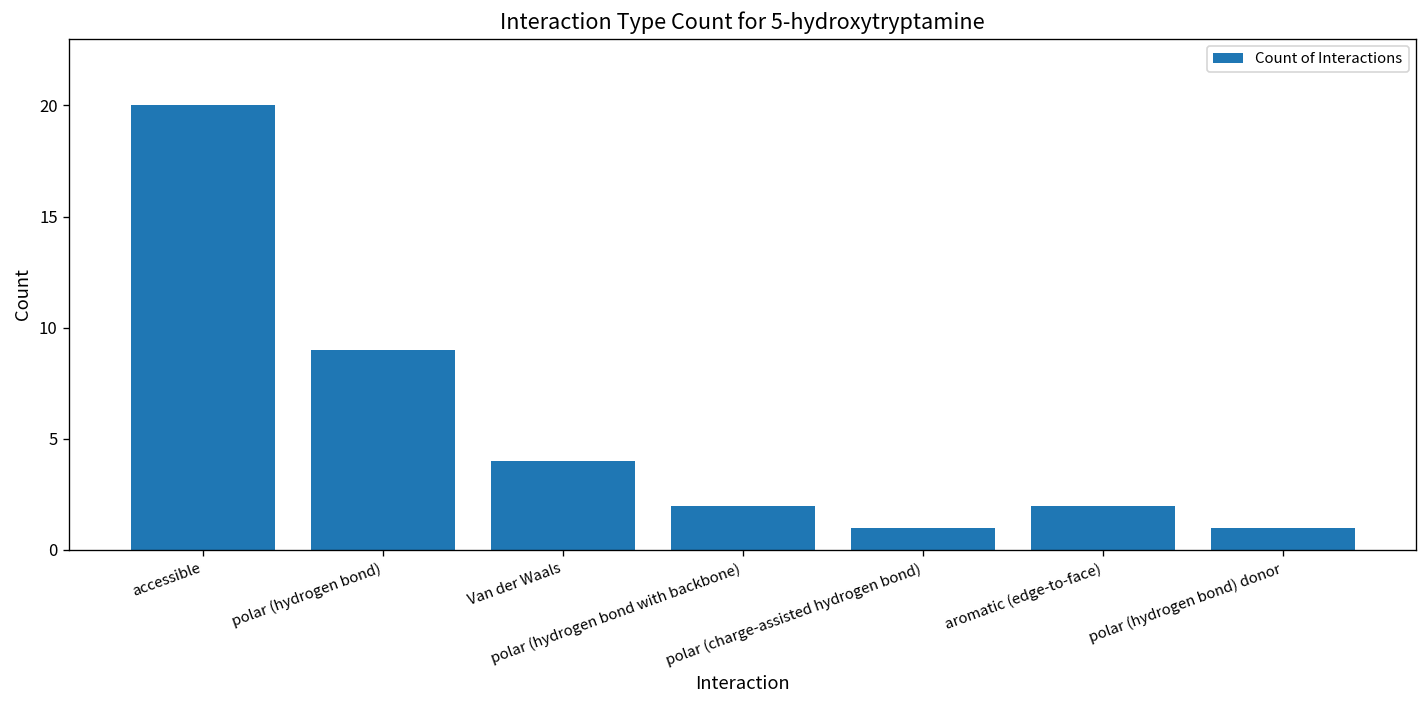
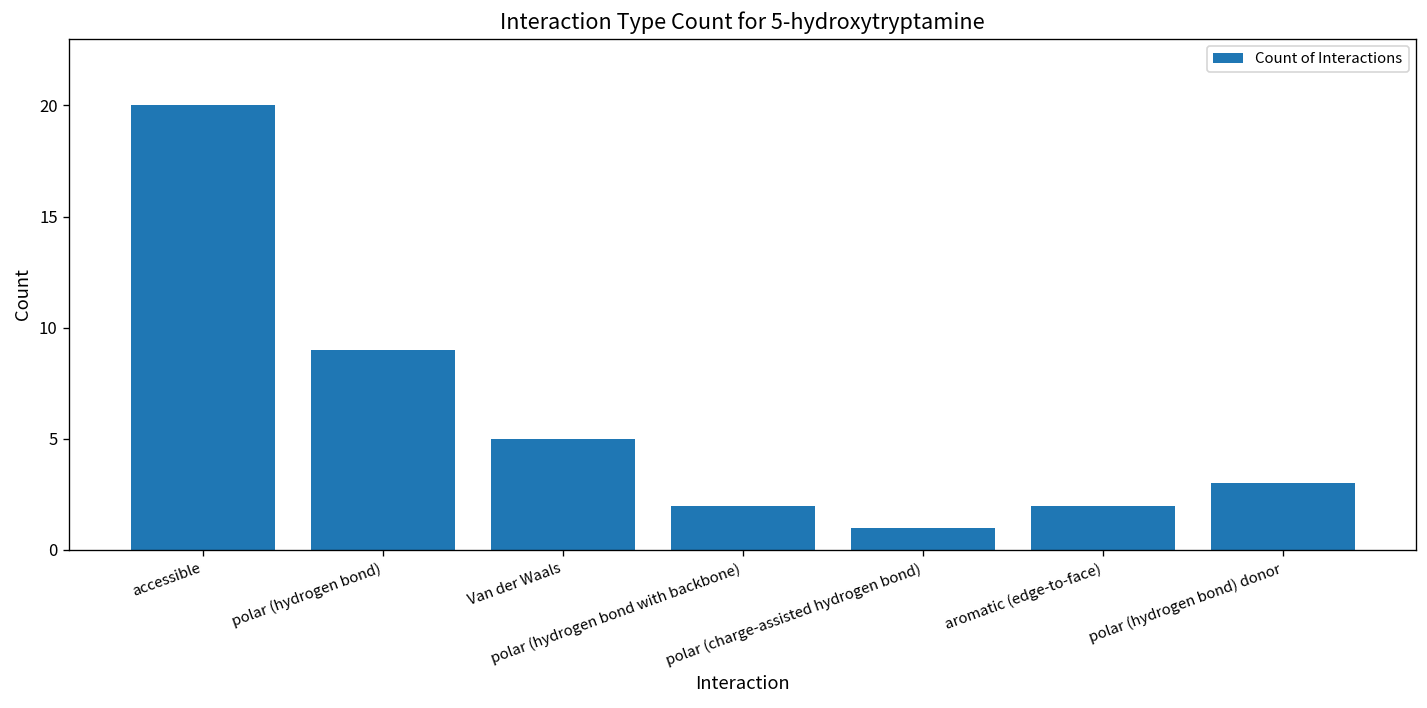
  {
    "accessible": 20,
    "polar (hydrogen bond)": 9,
-   "Van der Waals": 4,
+   "Van der Waals": 5,
    "polar (hydrogen bond with backbone)": 2,
    "polar (charge-assisted hydrogen bond)": 1,
    "aromatic (edge-to-face)": 2,
-   "polar (hydrogen bond) donor": 1
+   "polar (hydrogen bond) donor": 3
  }
